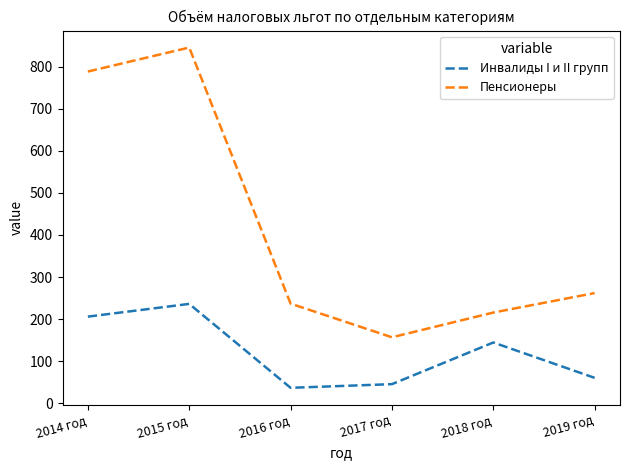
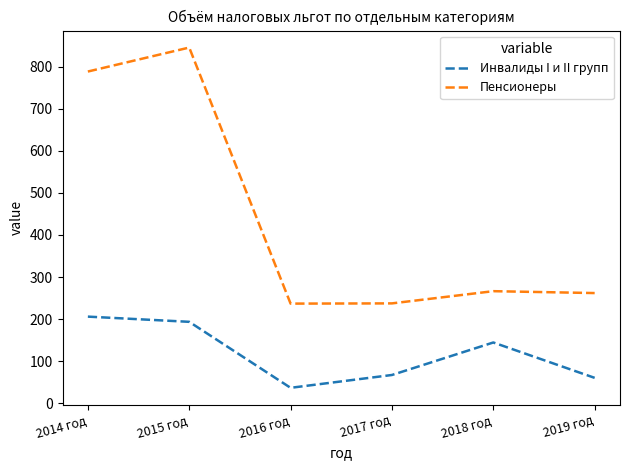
  {
    "Инвалиды I и II групп": {
      "2014 год": 210,
-     "2015 год": 240,
+     "2015 год": 190,
      "2016 год": 40,
-     "2017 год": 50,
+     "2017 год": 70,
      "2018 год": 140,
      "2019 год": 60
    },
    "Пенсионеры": {
      "2014 год": 790,
      "2015 год": 850,
      "2016 год": 240,
-     "2017 год": 160,
-     "2018 год": 220,
+     "2017 год": 240,
+     "2018 год": 270,
      "2019 год": 260
    }
  }
